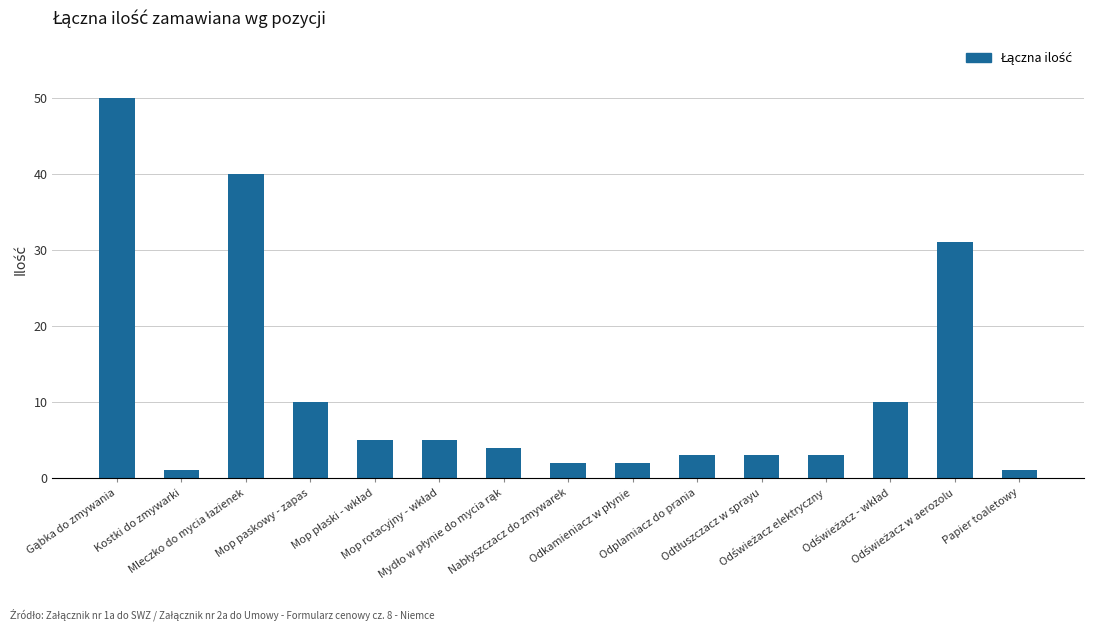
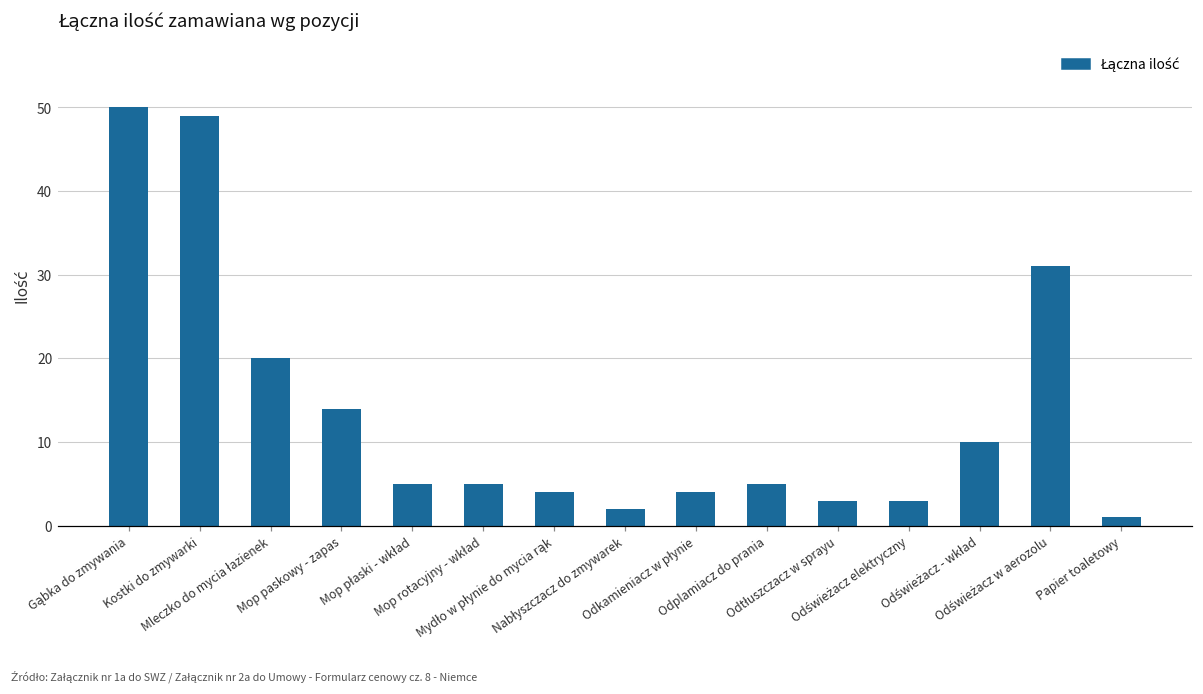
  {
    "Gąbka do zmywania": 50,
-   "Kostki do zmywarki": 1,
-   "Mleczko do mycia łazienek": 40,
-   "Mop paskowy - zapas": 10,
+   "Kostki do zmywarki": 49,
+   "Mleczko do mycia łazienek": 20,
+   "Mop paskowy - zapas": 14,
    "Mop płaski - wkład": 5,
    "Mop rotacyjny - wkład": 5,
    "Mydło w płynie do mycia rąk": 4,
    "Nabłyszczacz do zmywarek": 2,
-   "Odkamieniacz w płynie": 2,
-   "Odplamiacz do prania": 3,
+   "Odkamieniacz w płynie": 4,
+   "Odplamiacz do prania": 5,
    "Odtłuszczacz w sprayu": 3,
    "Odświeżacz elektryczny": 3,
    "Odświeżacz - wkład": 10,
    "Odświeżacz w aerozolu": 31,
    "Papier toaletowy": 1
  }
